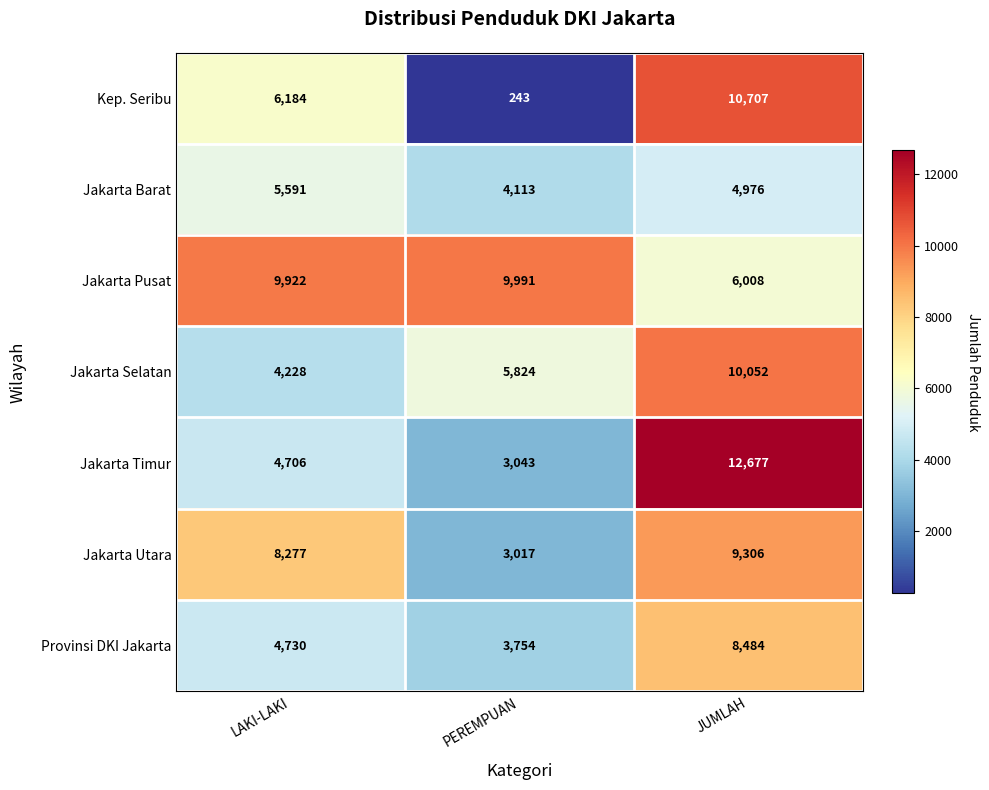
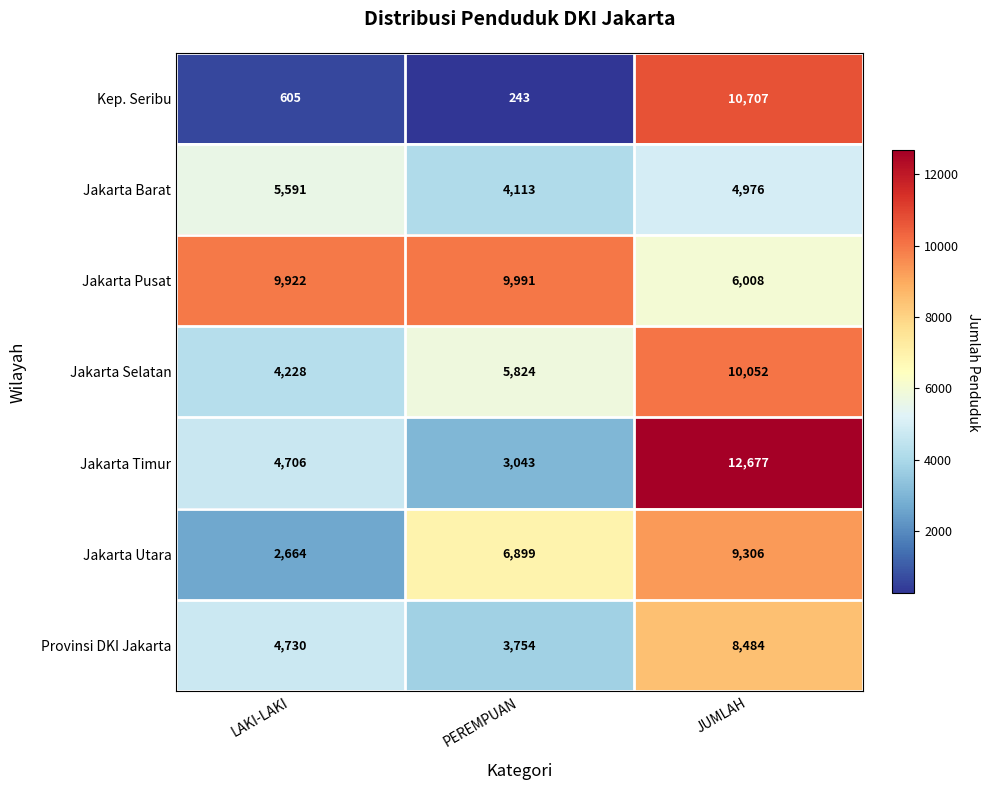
  {
    "Kep. Seribu": {
-     "LAKI-LAKI": "6,184",
+     "LAKI-LAKI": "605",
      "PEREMPUAN": "243",
      "JUMLAH": "10,707"
    },
    "Jakarta Barat": {
      "LAKI-LAKI": "5,591",
      "PEREMPUAN": "4,113",
      "JUMLAH": "4,976"
    },
    "Jakarta Pusat": {
      "LAKI-LAKI": "9,922",
      "PEREMPUAN": "9,991",
      "JUMLAH": "6,008"
    },
    "Jakarta Selatan": {
      "LAKI-LAKI": "4,228",
      "PEREMPUAN": "5,824",
      "JUMLAH": "10,052"
    },
    "Jakarta Timur": {
      "LAKI-LAKI": "4,706",
      "PEREMPUAN": "3,043",
      "JUMLAH": "12,677"
    },
    "Jakarta Utara": {
-     "LAKI-LAKI": "8,277",
-     "PEREMPUAN": "3,017",
+     "LAKI-LAKI": "2,664",
+     "PEREMPUAN": "6,899",
      "JUMLAH": "9,306"
    },
    "Provinsi DKI Jakarta": {
      "LAKI-LAKI": "4,730",
      "PEREMPUAN": "3,754",
      "JUMLAH": "8,484"
    }
  }
